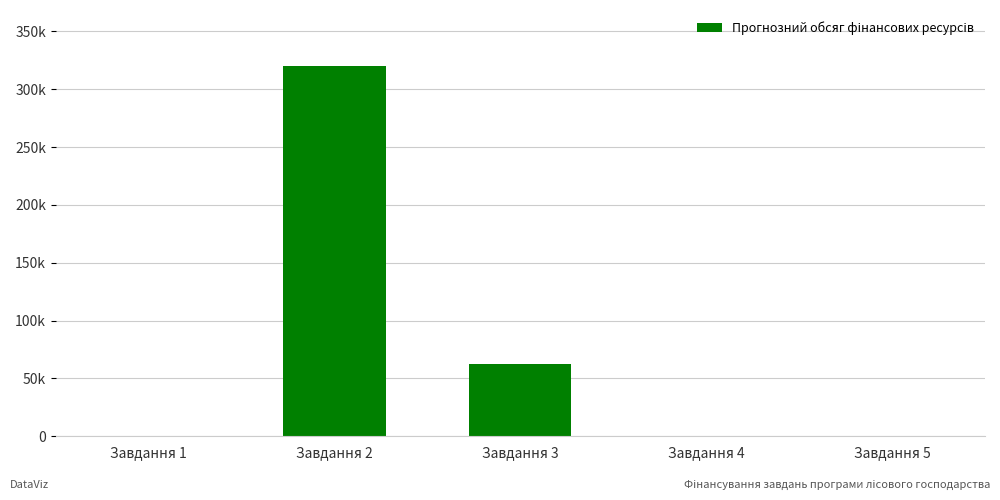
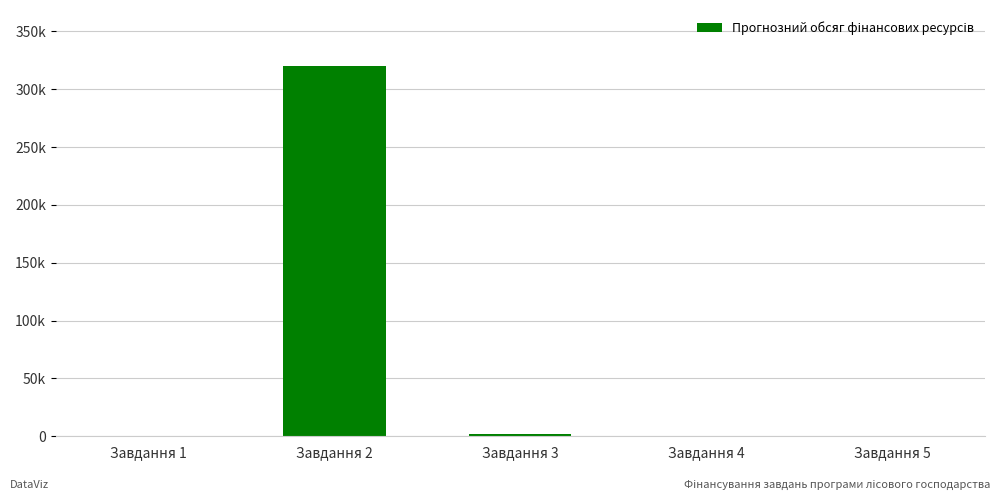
  {
    "Завдання 1": 0,
    "Завдання 2": 321000,
-   "Завдання 3": 62000,
+   "Завдання 3": 2000,
    "Завдання 4": 0,
    "Завдання 5": 0
  }
